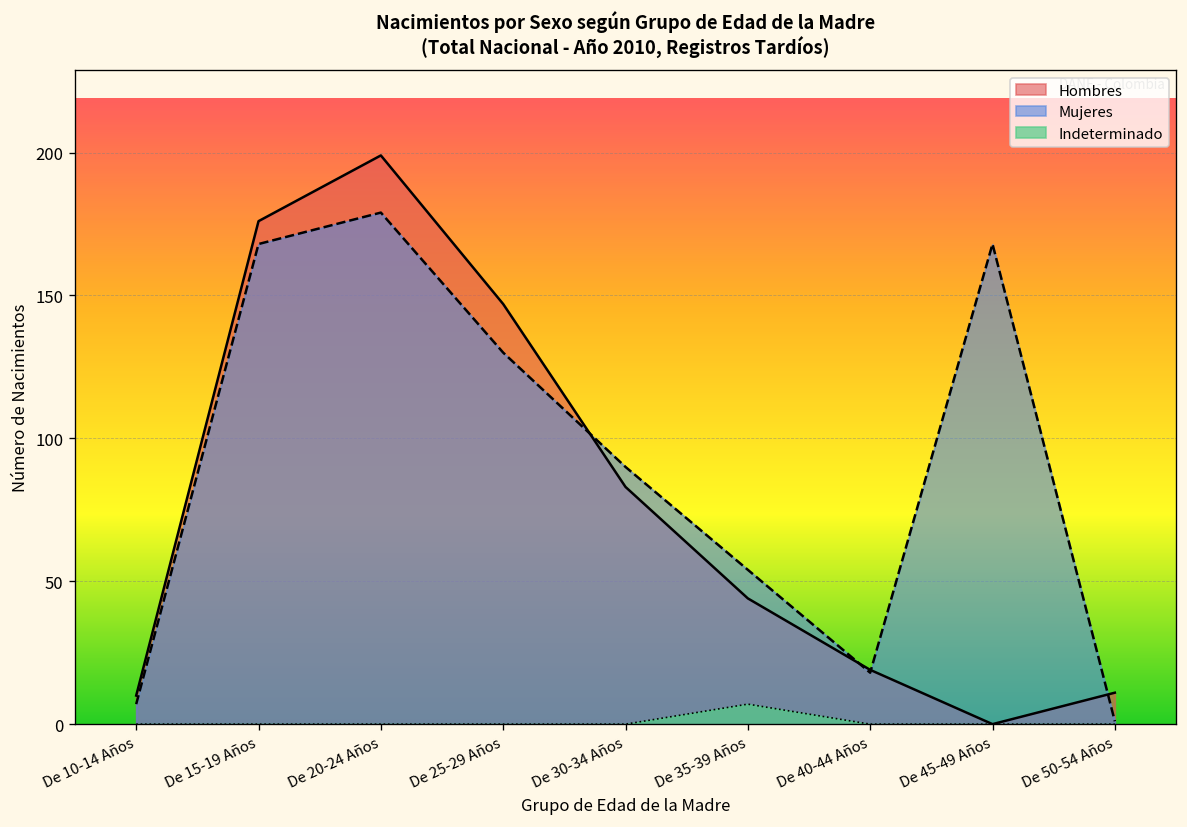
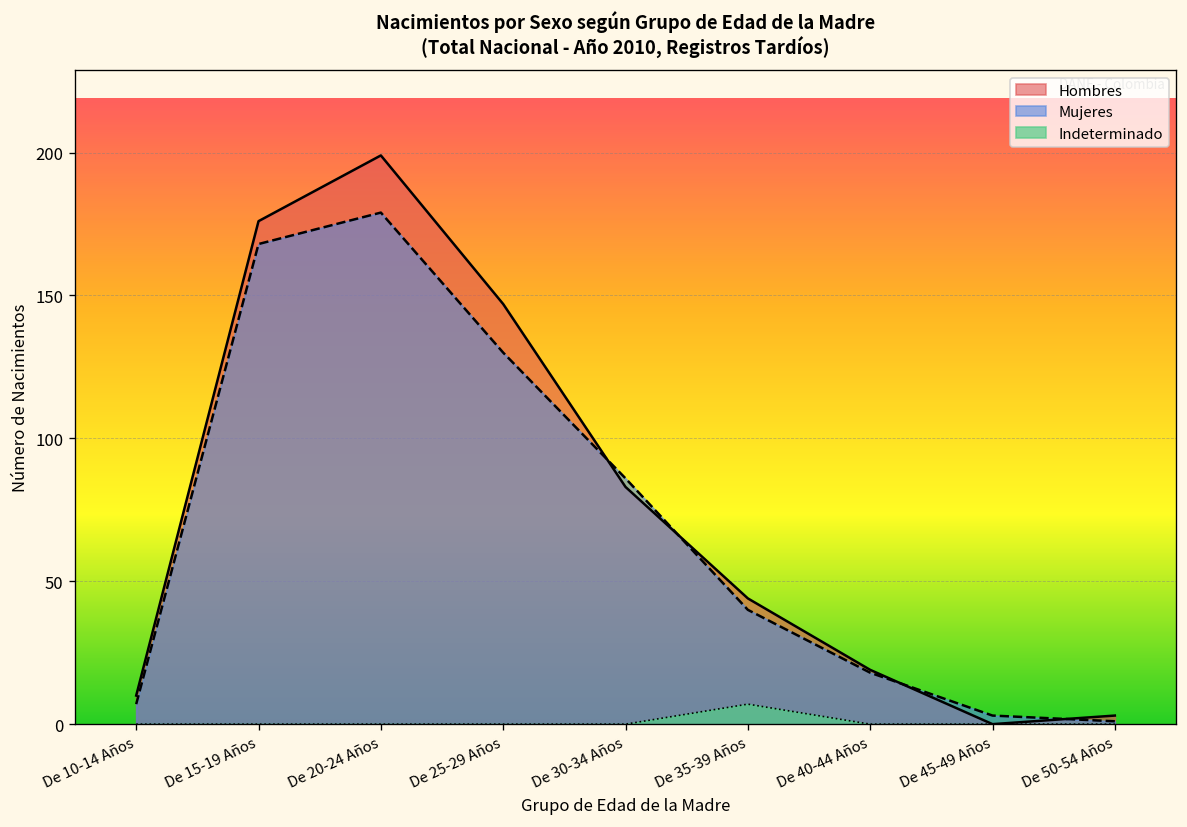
  {
    "Hombres": {
      "De 10-14 Años": 10,
      "De 15-19 Años": 176,
      "De 20-24 Años": 199,
      "De 25-29 Años": 147,
      "De 30-34 Años": 83,
      "De 35-39 Años": 44,
-     "De 50-54 Años": 11
+     "De 50-54 Años": 3
    },
    "Mujeres": {
      "De 10-14 Años": 7,
      "De 15-19 Años": 168,
      "De 20-24 Años": 179,
      "De 25-29 Años": 130,
-     "De 30-34 Años": 90,
-     "De 35-39 Años": 54,
-     "De 45-49 Años": 168
+     "De 30-34 Años": 86,
+     "De 35-39 Años": 40,
+     "De 45-49 Años": 3
    },
    "Indeterminado": {
      "De 10-14 Años": 0,
      "De 15-19 Años": 0,
      "De 20-24 Años": 0,
      "De 25-29 Años": 0,
      "De 30-34 Años": 0,
      "De 35-39 Años": 7,
      "De 40-44 Años": 0
    }
  }
